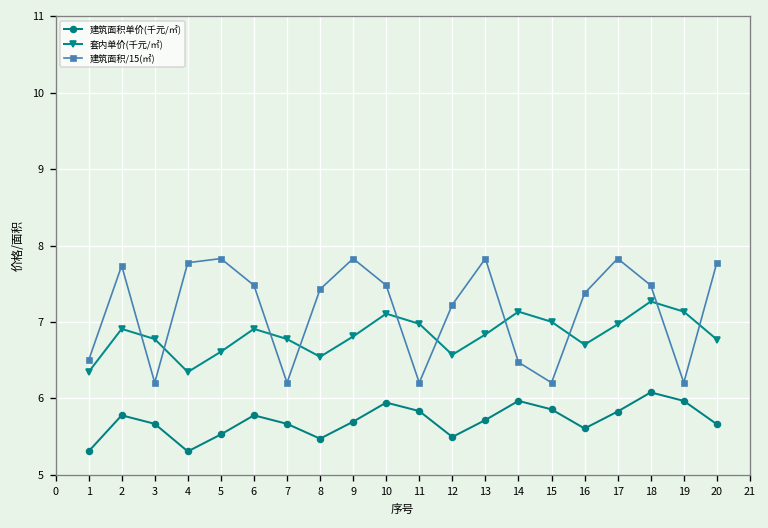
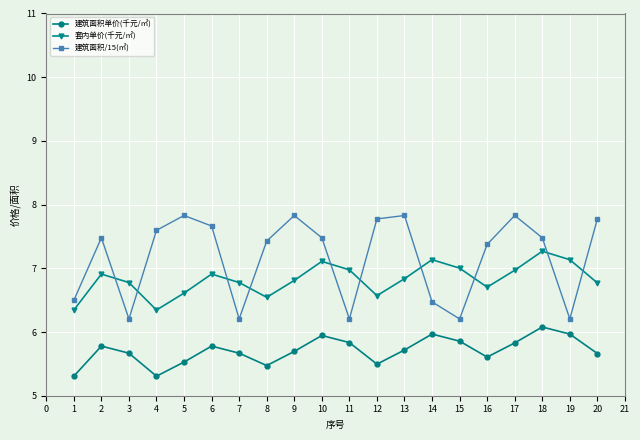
  {
    "建筑面积/15(㎡)": {
      "1": 6.5,
-     "2": 7.7,
+     "2": 7.5,
      "3": 6.2,
-     "4": 7.8,
+     "4": 7.6,
      "5": 7.8,
-     "6": 7.5,
+     "6": 7.7,
      "7": 6.2,
      "8": 7.4,
      "9": 7.8,
      "10": 7.5,
      "11": 6.2,
-     "12": 7.2,
+     "12": 7.8,
      "13": 7.8,
      "14": 6.5,
      "15": 6.2,
      "16": 7.4,
      "17": 7.8,
      "18": 7.5,
      "19": 6.2,
      "20": 7.8
    }
  }
